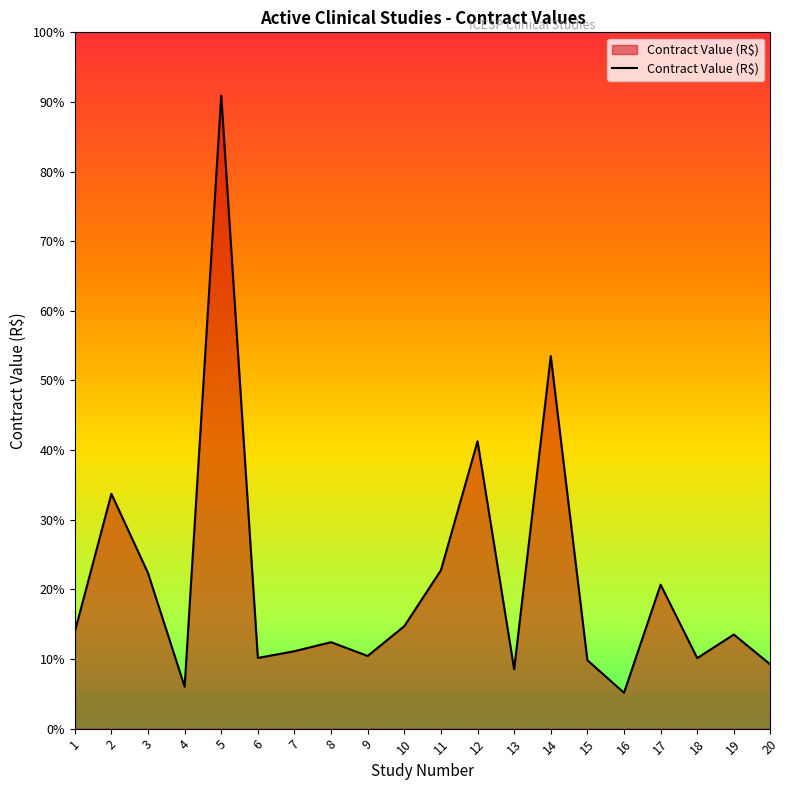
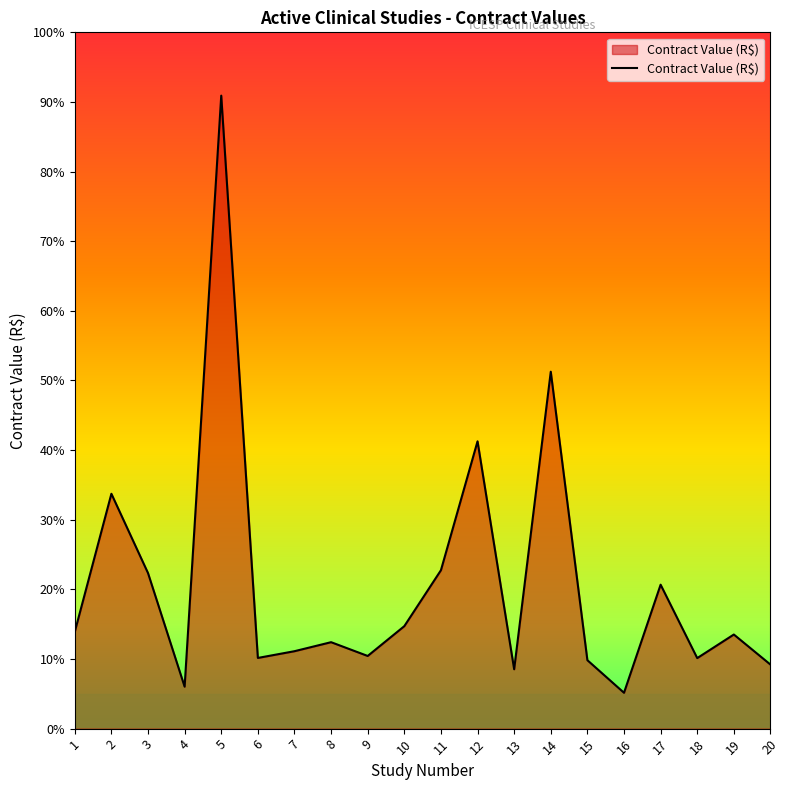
  {
    "1": "14%",
    "2": "34%",
    "3": "22%",
    "4": "6%",
    "5": "91%",
    "6": "10%",
    "7": "11%",
    "8": "12%",
    "9": "10%",
    "10": "15%",
    "11": "23%",
    "12": "41%",
    "13": "9%",
-   "14": "54%",
+   "14": "51%",
    "15": "10%",
    "16": "5%",
    "17": "21%",
    "18": "10%",
    "19": "14%",
    "20": "9%"
  }
